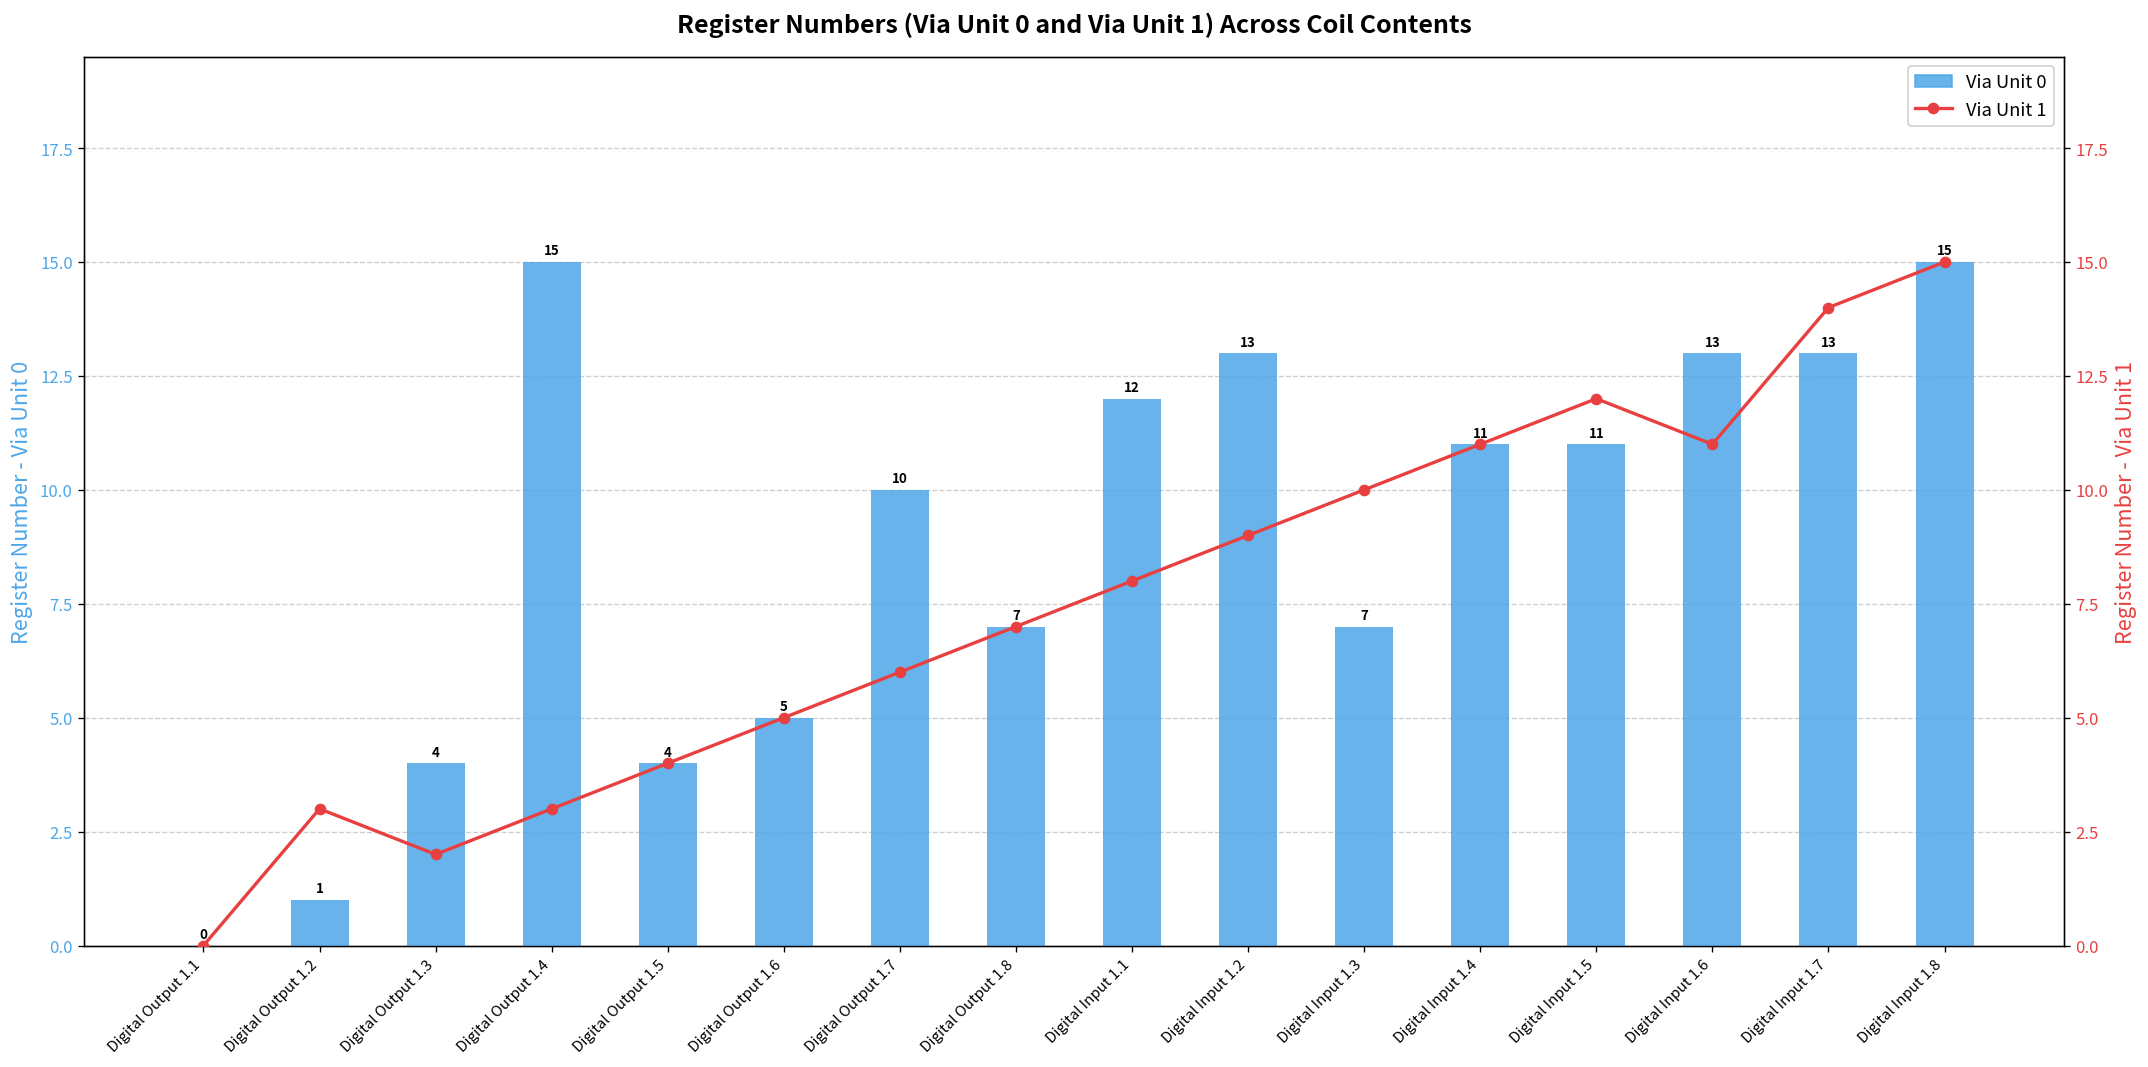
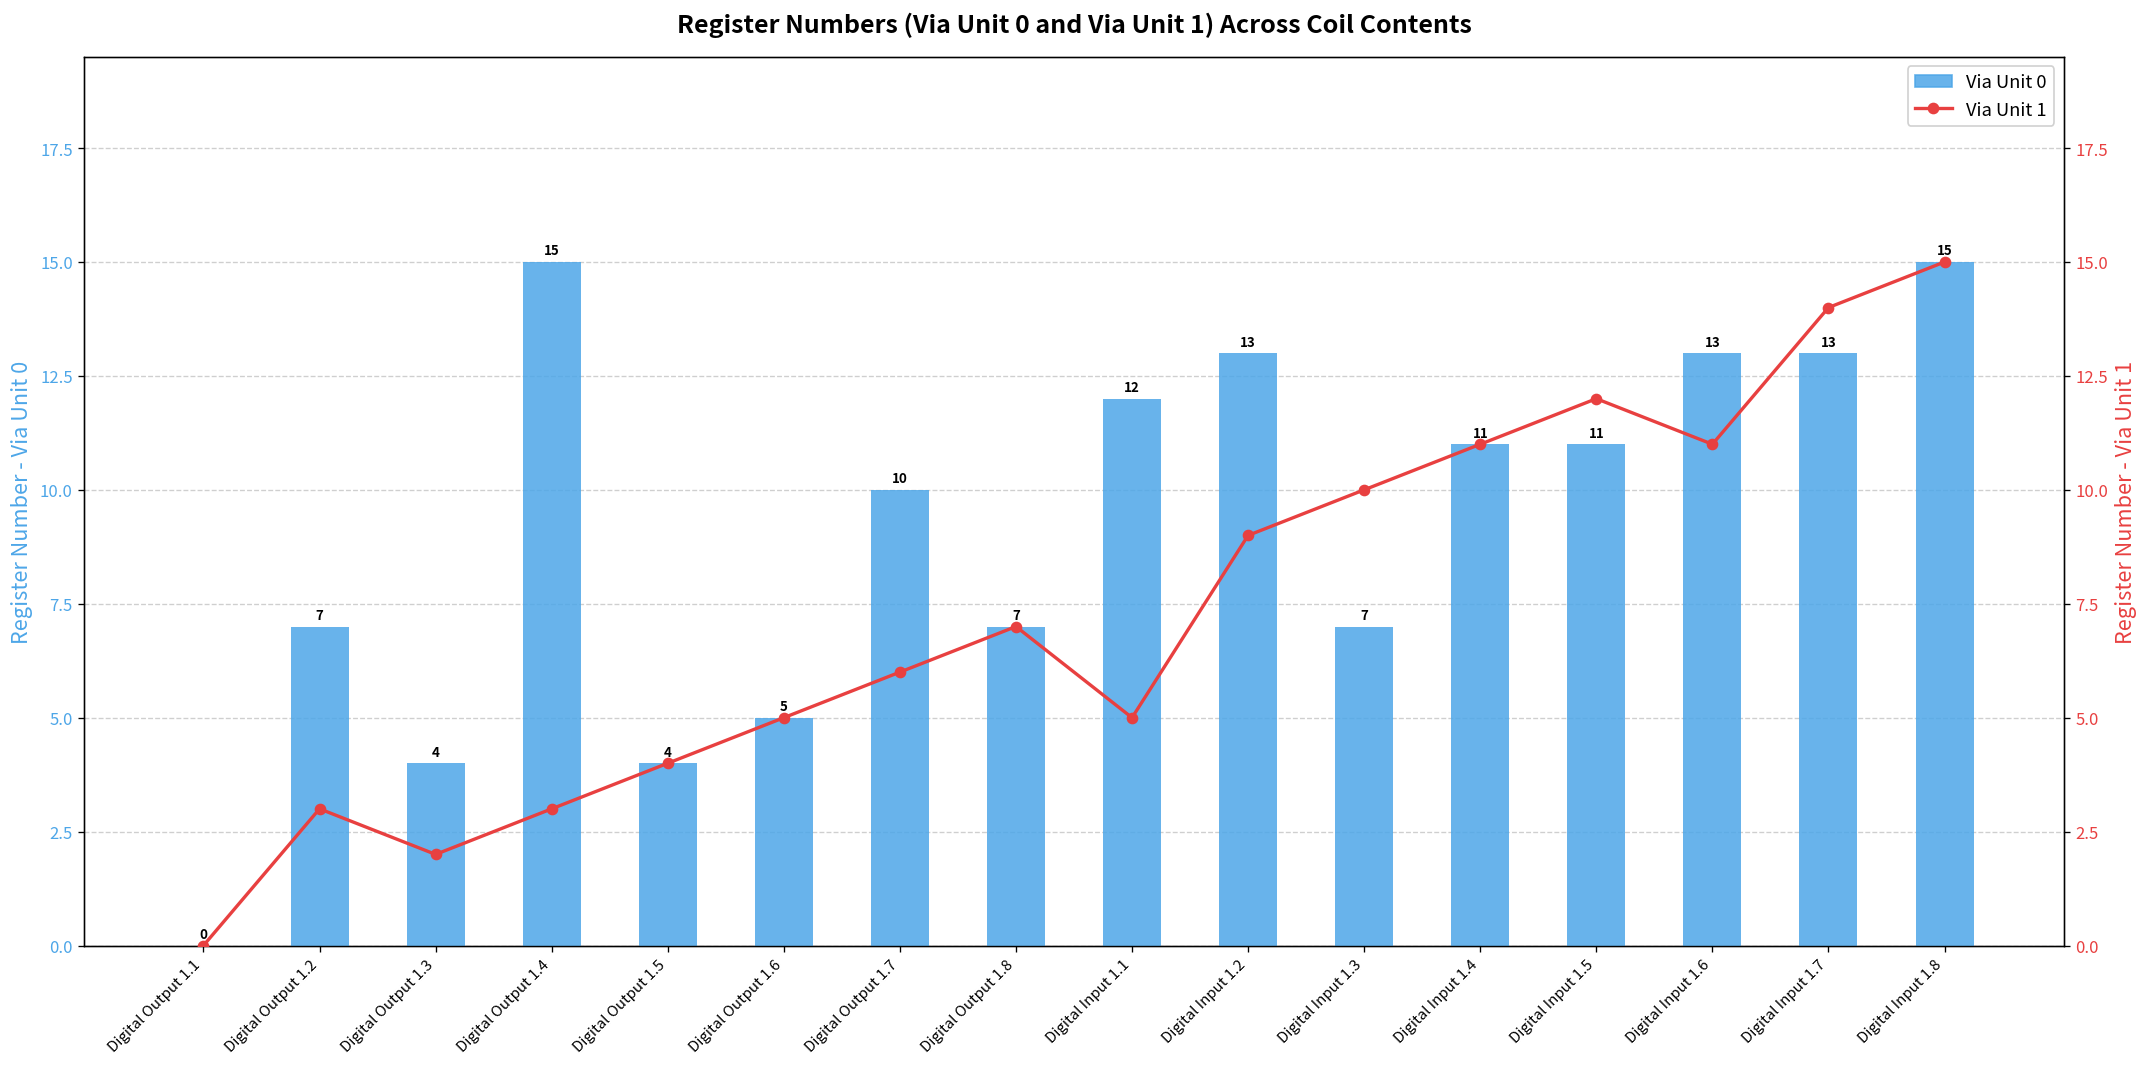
  {
    "Via Unit 0": {
      "Digital Output 1.1": 0,
-     "Digital Output 1.2": 1,
+     "Digital Output 1.2": 7,
      "Digital Output 1.3": 4,
      "Digital Output 1.4": 15,
      "Digital Output 1.5": 4,
      "Digital Output 1.6": 5,
      "Digital Output 1.7": 10,
      "Digital Output 1.8": 7,
      "Digital Input 1.1": 12,
      "Digital Input 1.2": 13,
      "Digital Input 1.3": 7,
      "Digital Input 1.4": 11,
      "Digital Input 1.5": 11,
      "Digital Input 1.6": 13,
      "Digital Input 1.7": 13,
      "Digital Input 1.8": 15
    },
    "Via Unit 1": {
      "Digital Output 1.2": 3,
      "Digital Output 1.3": 2,
      "Digital Output 1.4": 3,
      "Digital Output 1.7": 6,
-     "Digital Input 1.1": 8,
+     "Digital Input 1.1": 5,
      "Digital Input 1.2": 9,
      "Digital Input 1.3": 10,
      "Digital Input 1.5": 12,
      "Digital Input 1.6": 11,
      "Digital Input 1.7": 14
    }
  }
